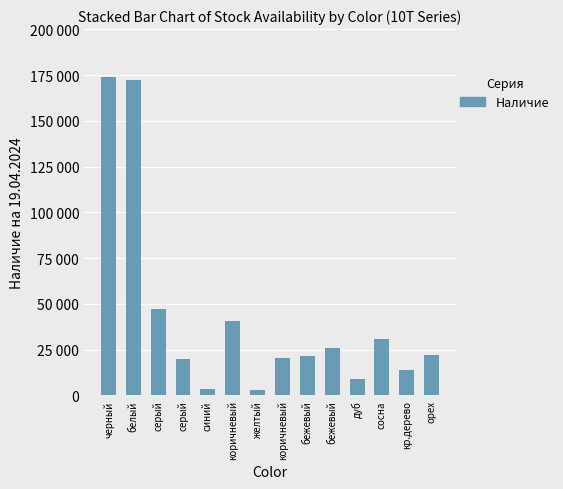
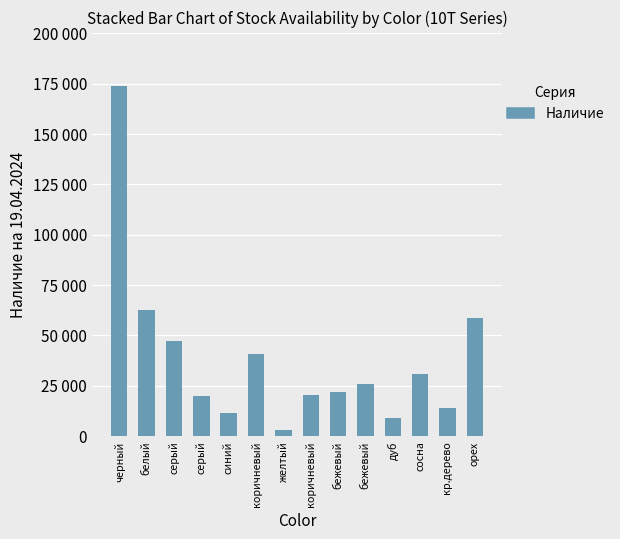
  {
    "черный": 174000,
-   "белый": 172000,
-   "синий": 3000,
+   "белый": 63000,
+   "синий": 11000,
    "желтый": 3000,
    "дуб": 9000,
    "сосна": 31000,
    "кр.дерево": 14000,
-   "орех": 22000
+   "орех": 59000
  }
